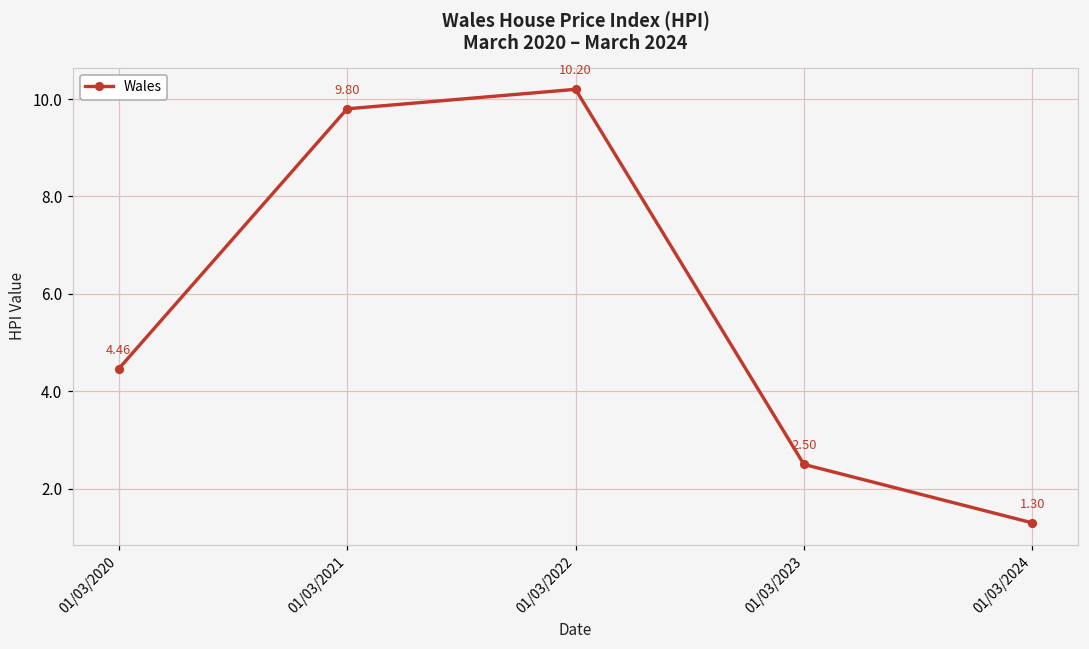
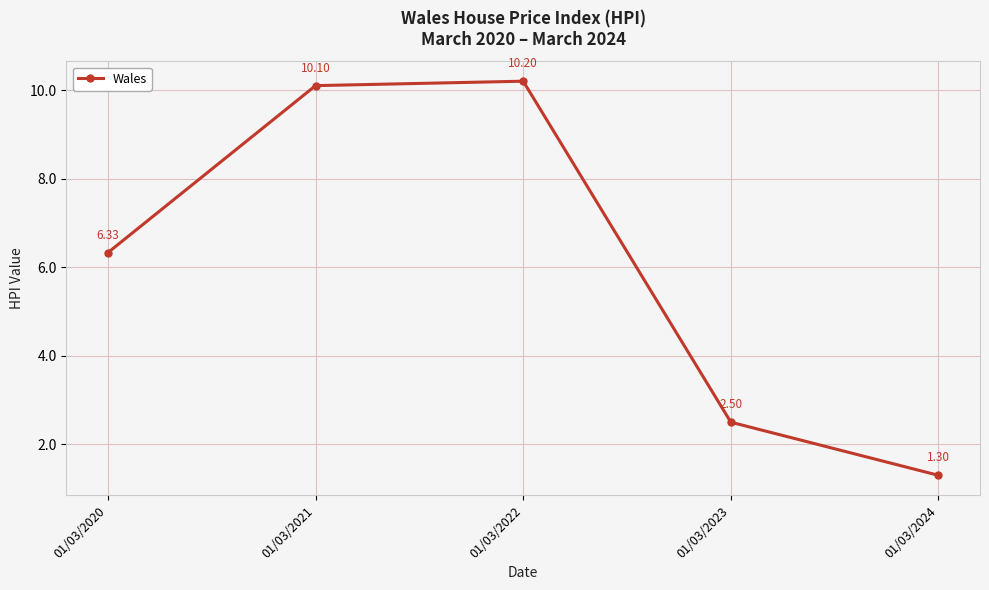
  {
-   "01/03/2020": 4.46,
-   "01/03/2021": 9.80,
+   "01/03/2020": 6.33,
+   "01/03/2021": 10.10,
    "01/03/2022": 10.20,
    "01/03/2023": 2.50,
    "01/03/2024": 1.30
  }
